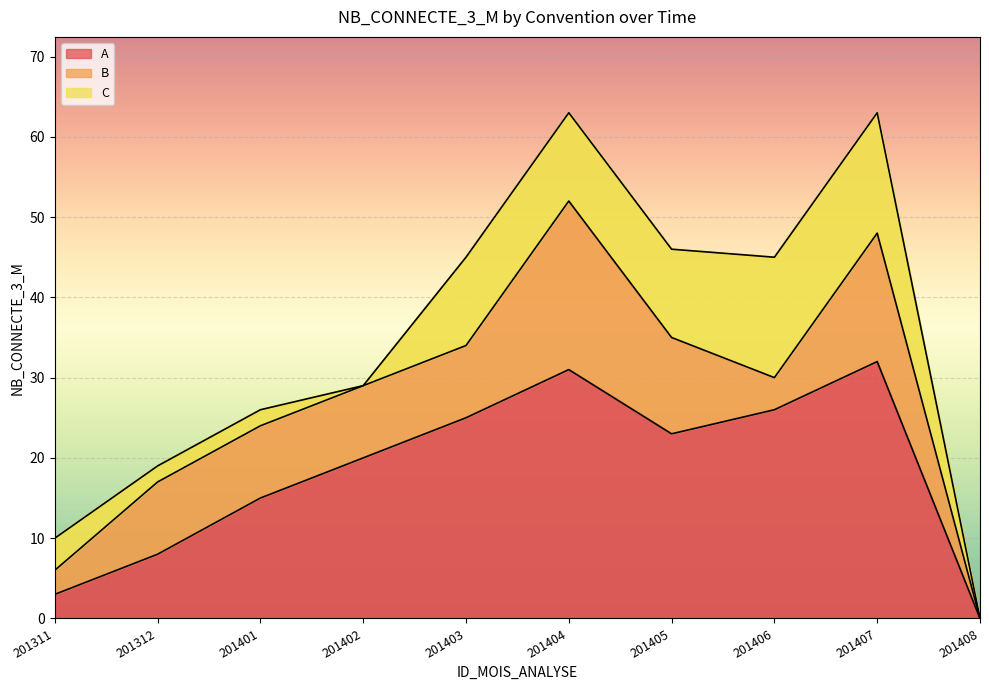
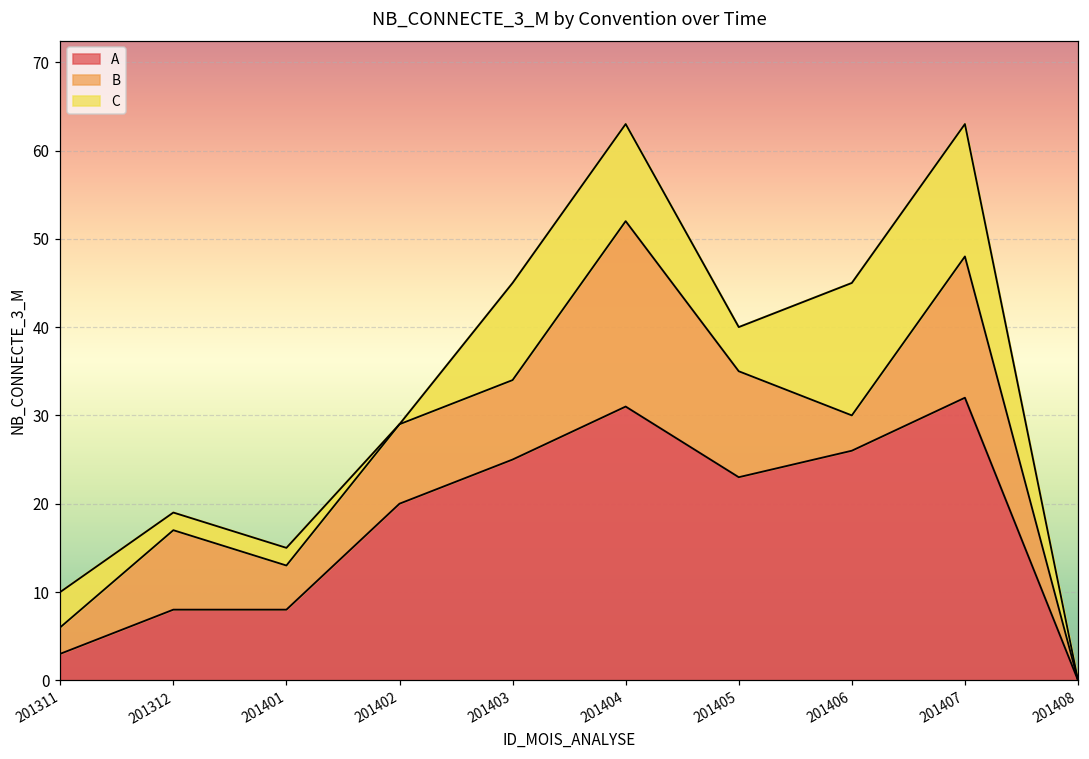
  {
    "A": {
      "201311": 3,
      "201312": 8,
-     "201401": 15,
+     "201401": 8,
      "201402": 20,
      "201403": 25,
      "201404": 31,
      "201405": 23,
      "201406": 26,
      "201407": 32
    },
    "B": {
      "201311": 3,
      "201312": 9,
-     "201401": 9,
+     "201401": 5,
      "201403": 9,
      "201404": 21,
      "201405": 12,
      "201406": 4,
      "201407": 16
    },
    "C": {
      "201311": 4,
      "201312": 2,
      "201401": 2,
      "201403": 11,
      "201404": 11,
-     "201405": 11,
+     "201405": 5,
      "201406": 15,
      "201407": 15
    }
  }
